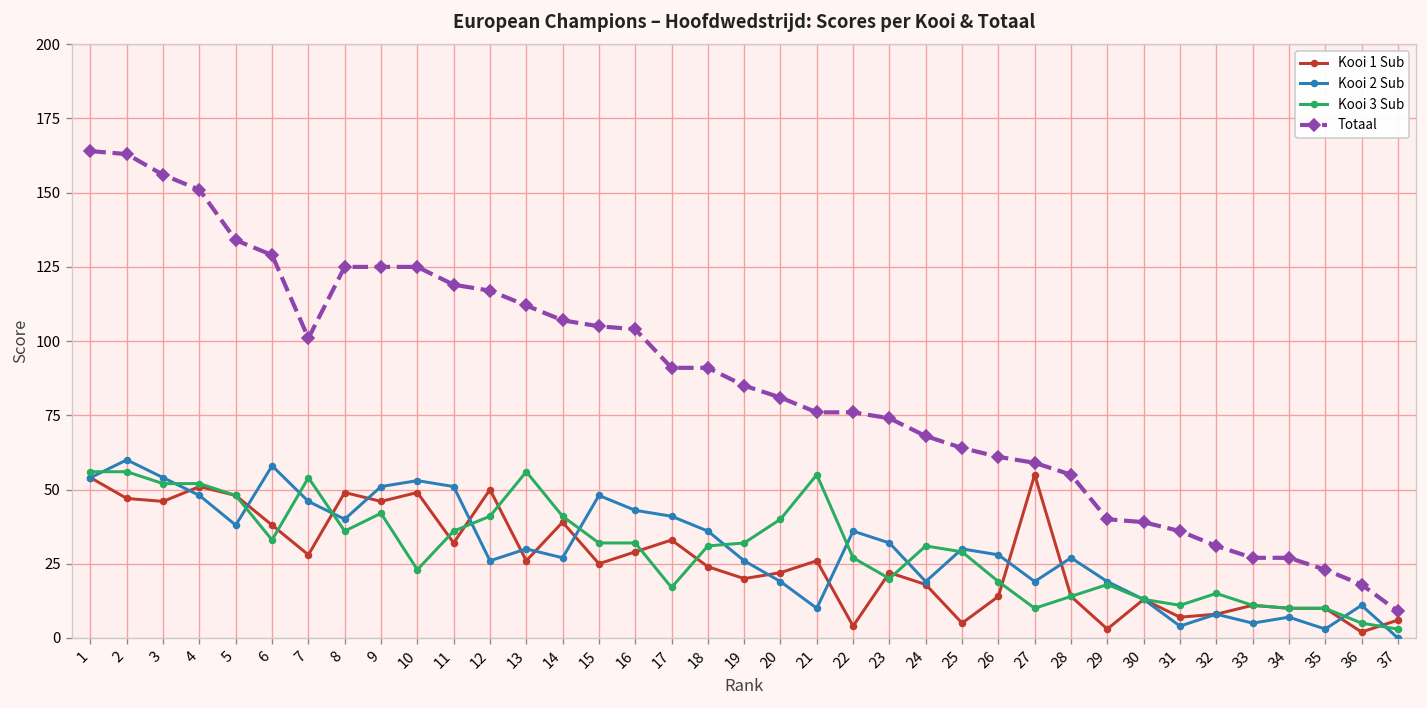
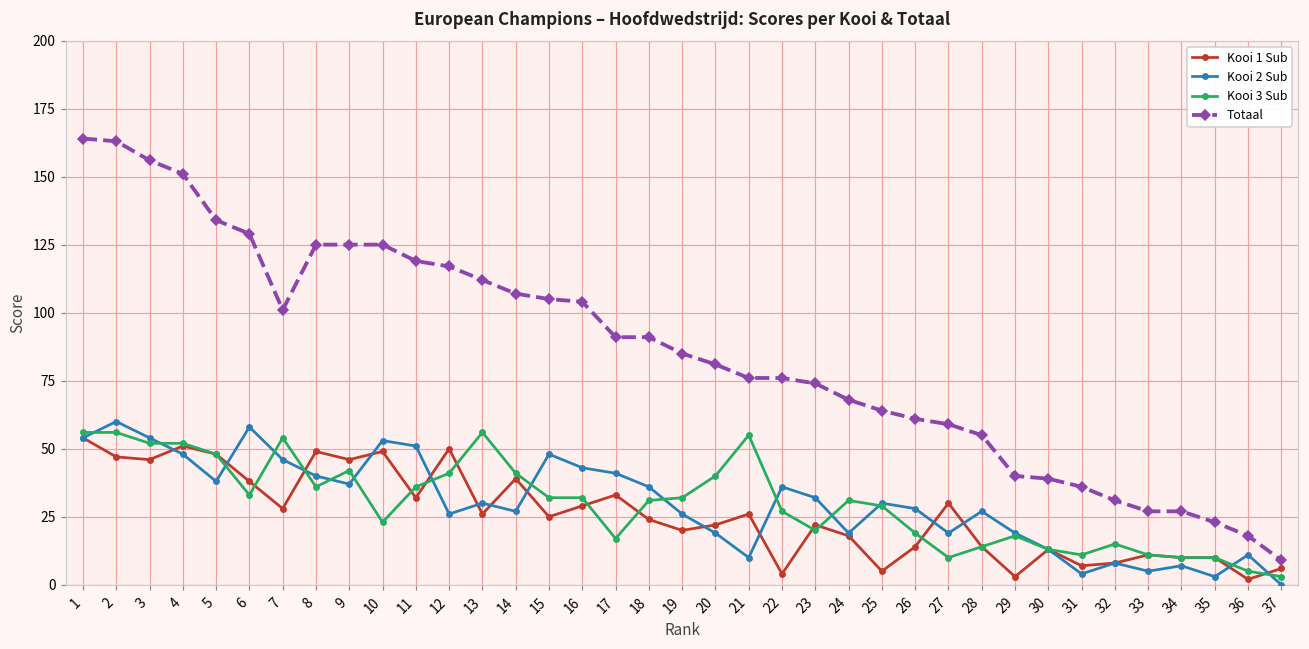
  {
    "Kooi 1 Sub": {
      "2": 47,
      "3": 46,
      "6": 38,
      "7": 28,
      "8": 49,
      "9": 46,
      "10": 49,
      "11": 32,
      "12": 50,
      "13": 26,
      "14": 39,
      "15": 25,
      "16": 29,
      "17": 33,
      "18": 24,
      "19": 20,
      "20": 22,
      "21": 26,
      "22": 4,
      "23": 22,
      "25": 5,
      "26": 14,
-     "27": 55,
+     "27": 30,
      "29": 3,
      "31": 7,
      "36": 2,
      "37": 6
    },
    "Kooi 2 Sub": {
      "2": 60,
      "3": 54,
      "4": 48,
      "5": 38,
      "6": 58,
      "7": 46,
      "8": 40,
-     "9": 51,
+     "9": 37,
      "10": 53,
      "11": 51,
      "12": 26,
      "13": 30,
      "14": 27,
      "15": 48,
      "16": 43,
      "17": 41,
      "18": 36,
      "19": 26,
      "20": 19,
      "21": 10,
      "22": 36,
      "23": 32,
      "26": 28,
      "27": 19,
      "28": 27,
      "31": 4,
      "33": 5,
      "34": 7,
      "35": 3,
      "36": 11,
      "37": 0
    },
    "Kooi 3 Sub": {
      "1": 56,
      "2": 56,
      "3": 52,
      "6": 33,
      "7": 54,
      "8": 36,
      "9": 42,
      "10": 23,
      "11": 36,
      "12": 41,
      "13": 56,
      "14": 41,
      "15": 32,
      "16": 32,
      "17": 17,
      "18": 31,
      "19": 32,
      "20": 40,
      "21": 55,
      "22": 27,
      "23": 20,
      "24": 31,
      "26": 19,
      "27": 10,
      "31": 11,
      "32": 15,
      "36": 5,
      "37": 3
    },
    "Totaal": {
      "1": 164,
      "2": 163,
      "3": 156,
      "4": 151,
      "5": 134,
      "6": 129,
      "7": 101,
      "8": 125,
      "9": 125,
      "10": 125,
      "11": 119,
      "12": 117,
      "13": 112,
      "14": 107,
      "15": 105,
      "16": 104,
      "17": 91,
      "18": 91,
      "19": 85,
      "20": 81,
      "21": 76,
      "22": 76,
      "23": 74,
      "24": 68,
      "25": 64,
      "26": 61,
      "27": 59,
      "28": 55,
      "29": 40,
      "30": 39,
      "31": 36,
      "32": 31,
      "33": 27,
      "34": 27,
      "35": 23,
      "36": 18,
      "37": 9
    }
  }
